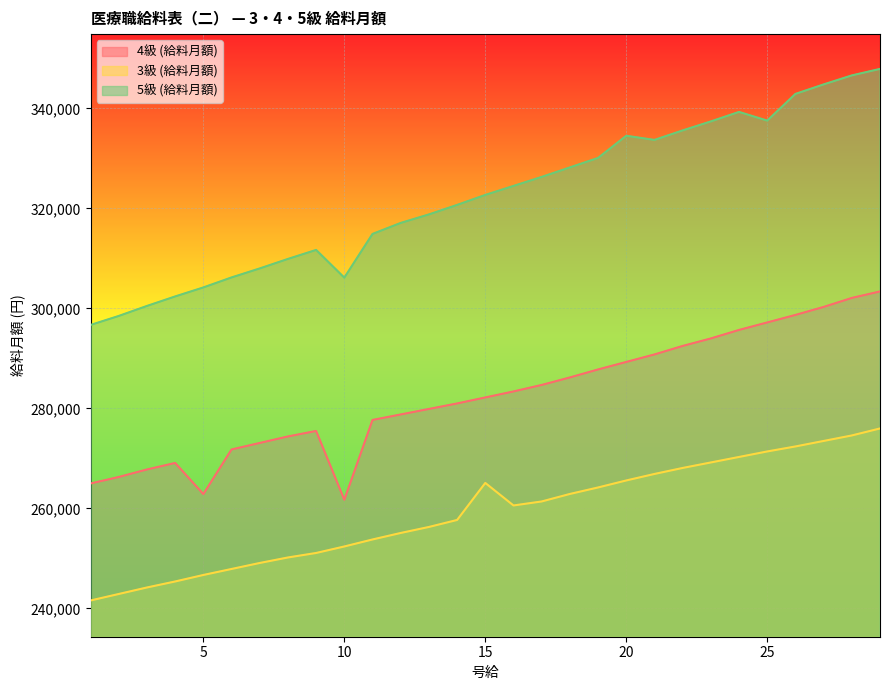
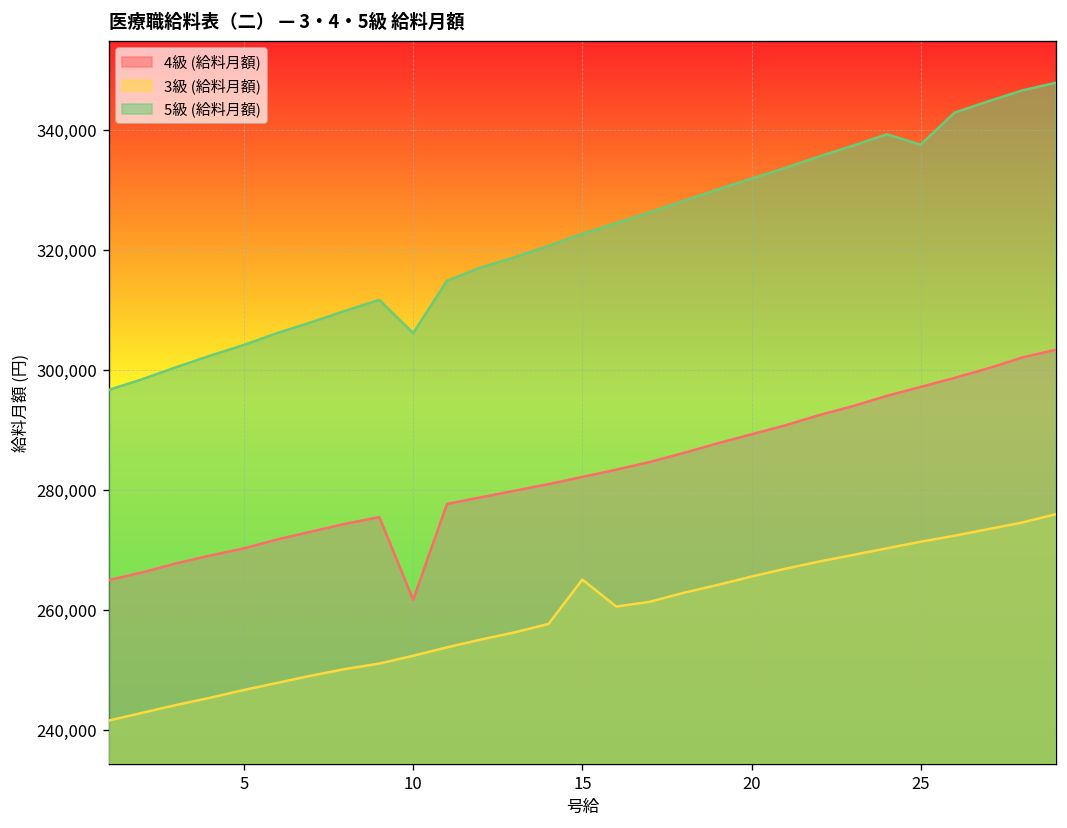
  {
    "4級 (給料月額)": {
-     "5": "263,000",
+     "5": "270,000",
      "10": "262,000",
      "15": "282,000",
      "20": "289,000",
      "25": "297,000"
    },
    "3級 (給料月額)": {
      "5": "247,000",
      "10": "252,000",
      "15": "265,000",
      "20": "266,000",
      "25": "271,000"
    },
    "5級 (給料月額)": {
      "5": "304,000",
      "10": "306,000",
      "15": "323,000",
-     "20": "335,000",
+     "20": "332,000",
      "25": "338,000"
    }
  }
